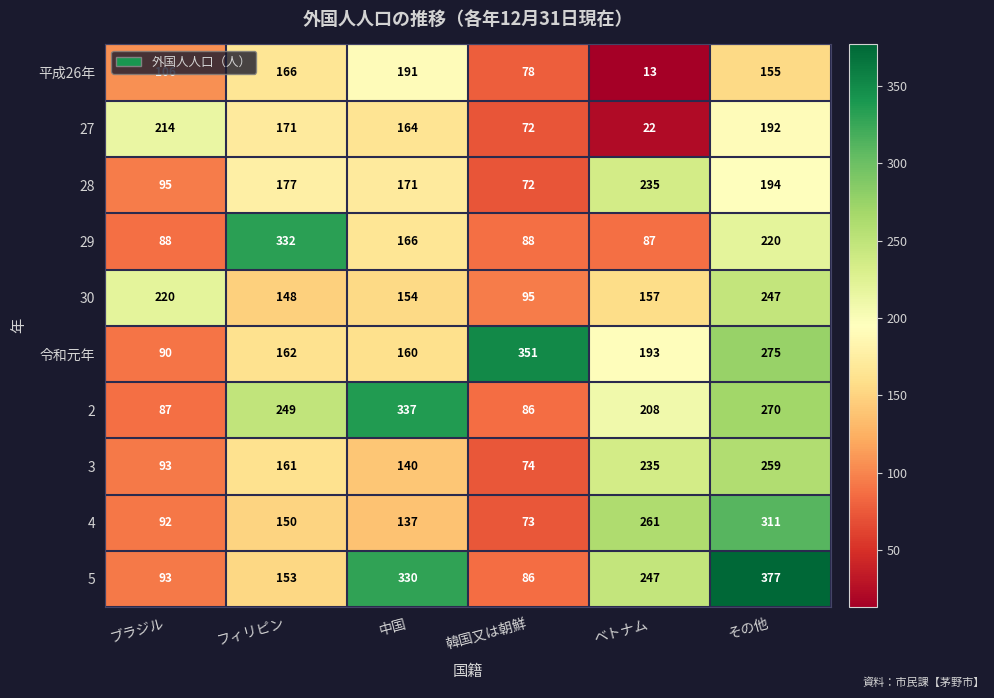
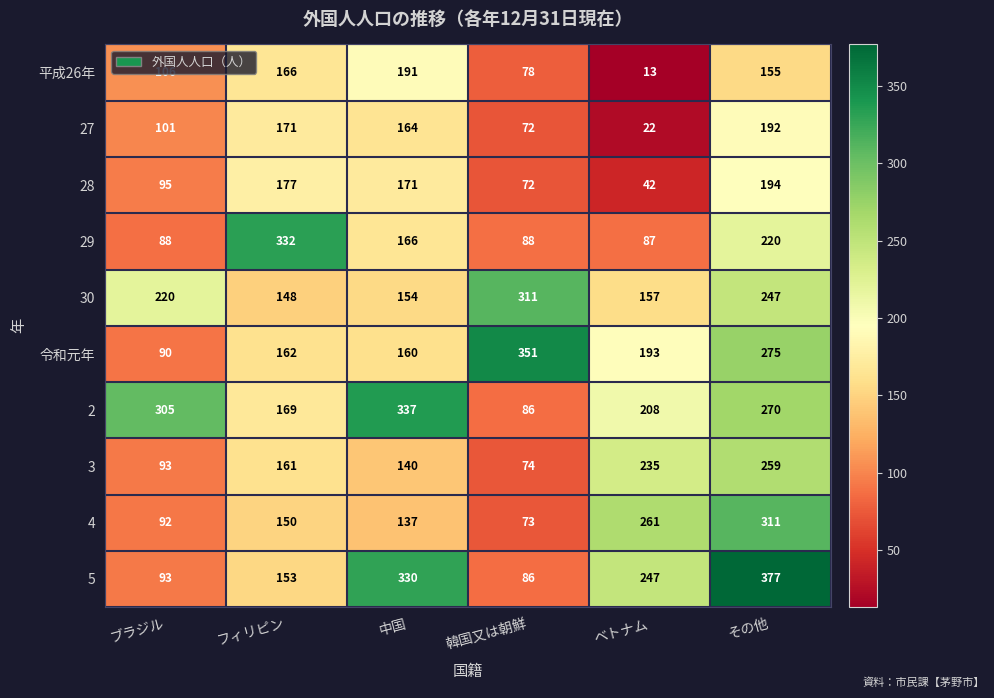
  {
    "平成26年": {
      "フィリピン": 166,
      "中国": 191,
      "韓国又は朝鮮": 78,
      "ベトナム": 13,
      "その他": 155
    },
    "27": {
-     "ブラジル": 214,
+     "ブラジル": 101,
      "フィリピン": 171,
      "中国": 164,
      "韓国又は朝鮮": 72,
      "ベトナム": 22,
      "その他": 192
    },
    "28": {
      "ブラジル": 95,
      "フィリピン": 177,
      "中国": 171,
      "韓国又は朝鮮": 72,
-     "ベトナム": 235,
+     "ベトナム": 42,
      "その他": 194
    },
    "29": {
      "ブラジル": 88,
      "フィリピン": 332,
      "中国": 166,
      "韓国又は朝鮮": 88,
      "ベトナム": 87,
      "その他": 220
    },
    "30": {
      "ブラジル": 220,
      "フィリピン": 148,
      "中国": 154,
-     "韓国又は朝鮮": 95,
+     "韓国又は朝鮮": 311,
      "ベトナム": 157,
      "その他": 247
    },
    "令和元年": {
      "ブラジル": 90,
      "フィリピン": 162,
      "中国": 160,
      "韓国又は朝鮮": 351,
      "ベトナム": 193,
      "その他": 275
    },
    "2": {
-     "ブラジル": 87,
-     "フィリピン": 249,
+     "ブラジル": 305,
+     "フィリピン": 169,
      "中国": 337,
      "韓国又は朝鮮": 86,
      "ベトナム": 208,
      "その他": 270
    },
    "3": {
      "ブラジル": 93,
      "フィリピン": 161,
      "中国": 140,
      "韓国又は朝鮮": 74,
      "ベトナム": 235,
      "その他": 259
    },
    "4": {
      "ブラジル": 92,
      "フィリピン": 150,
      "中国": 137,
      "韓国又は朝鮮": 73,
      "ベトナム": 261,
      "その他": 311
    },
    "5": {
      "ブラジル": 93,
      "フィリピン": 153,
      "中国": 330,
      "韓国又は朝鮮": 86,
      "ベトナム": 247,
      "その他": 377
    }
  }
